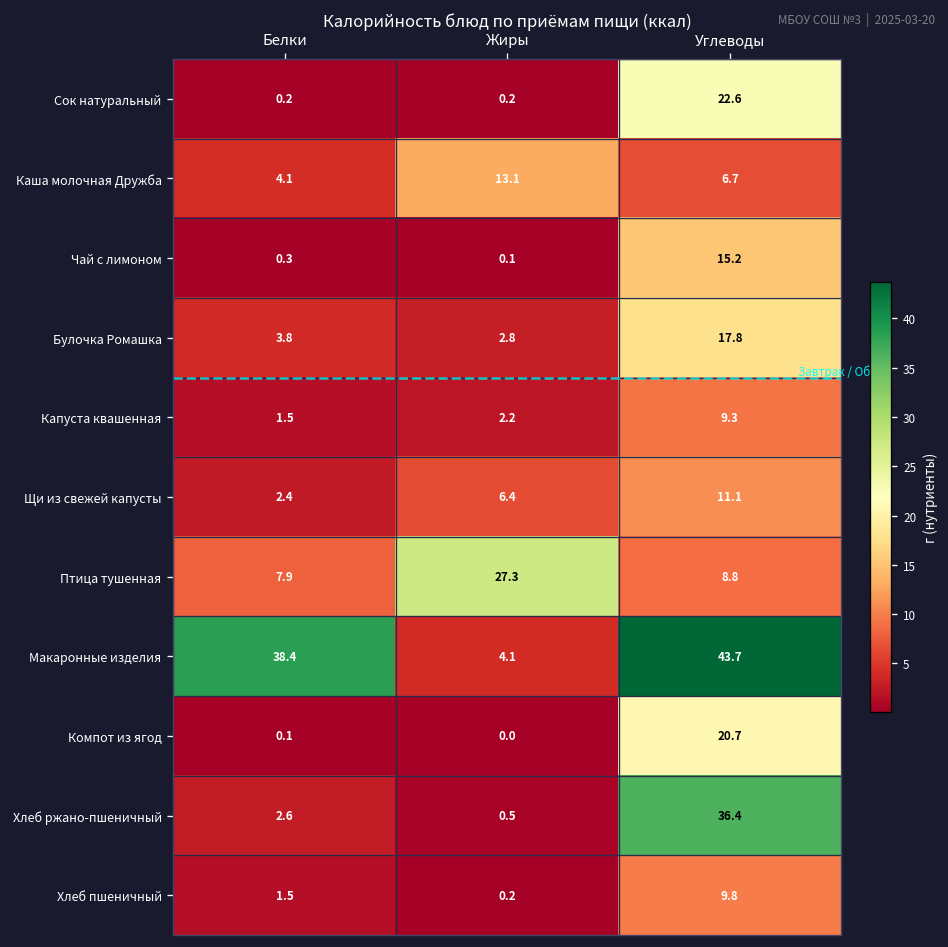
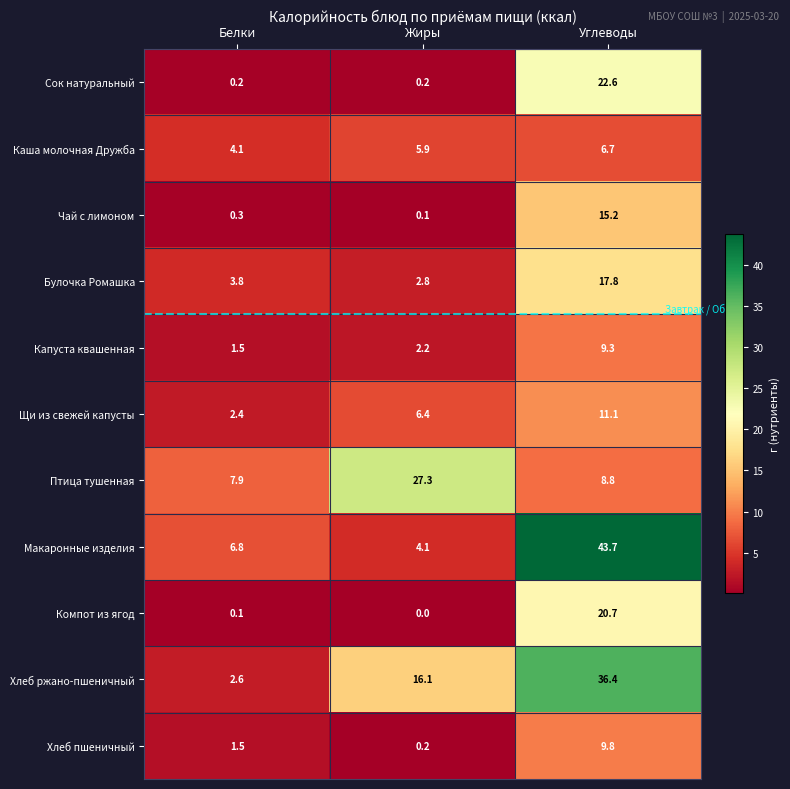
  {
    "Сок натуральный": {
      "Белки": 0.2,
      "Жиры": 0.2,
      "Углеводы": 22.6
    },
    "Каша молочная Дружба": {
      "Белки": 4.1,
-     "Жиры": 13.1,
+     "Жиры": 5.9,
      "Углеводы": 6.7
    },
    "Чай с лимоном": {
      "Белки": 0.3,
      "Жиры": 0.1,
      "Углеводы": 15.2
    },
    "Булочка Ромашка": {
      "Белки": 3.8,
      "Жиры": 2.8
    },
    "Капуста квашенная": {
      "Белки": 1.5,
      "Жиры": 2.2,
      "Углеводы": 9.3
    },
    "Щи из свежей капусты": {
      "Белки": 2.4,
      "Жиры": 6.4,
      "Углеводы": 11.1
    },
    "Птица тушенная": {
      "Белки": 7.9,
      "Жиры": 27.3,
      "Углеводы": 8.8
    },
    "Макаронные изделия": {
-     "Белки": 38.4,
+     "Белки": 6.8,
      "Жиры": 4.1,
      "Углеводы": 43.7
    },
    "Компот из ягод": {
      "Белки": 0.1,
      "Жиры": 0.0,
      "Углеводы": 20.7
    },
    "Хлеб ржано-пшеничный": {
      "Белки": 2.6,
-     "Жиры": 0.5,
+     "Жиры": 16.1,
      "Углеводы": 36.4
    },
    "Хлеб пшеничный": {
      "Белки": 1.5,
      "Жиры": 0.2,
      "Углеводы": 9.8
    }
  }
